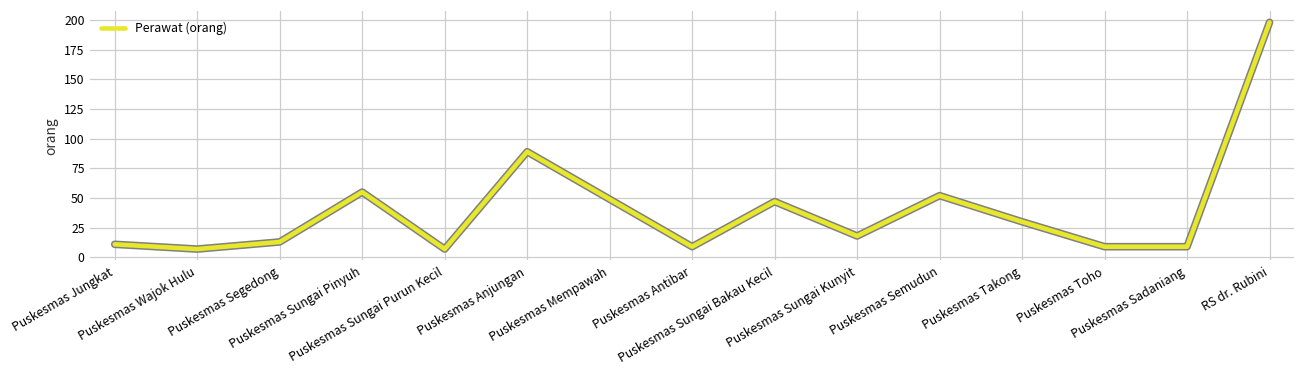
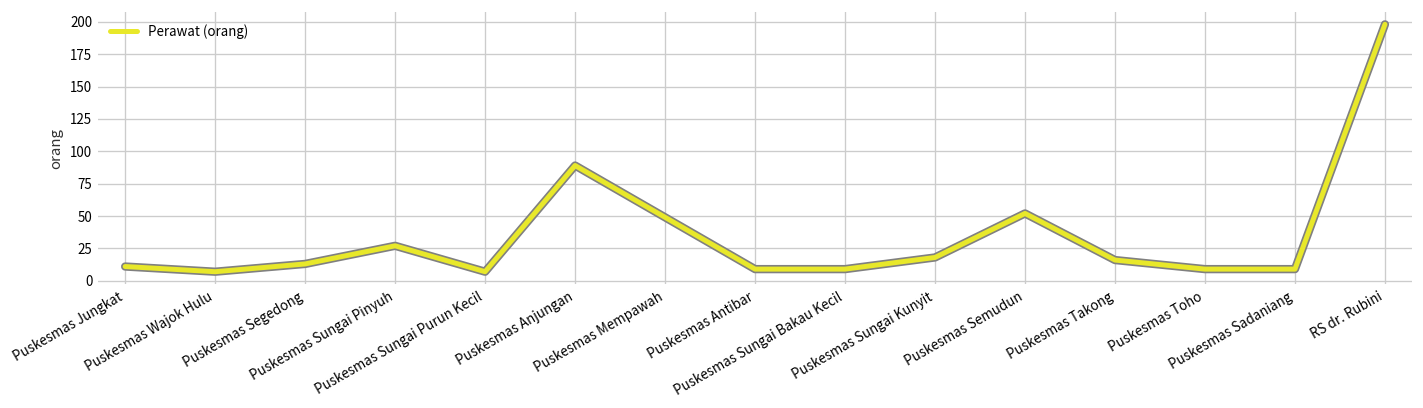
  {
    "Puskesmas Jungkat": 11,
    "Puskesmas Wajok Hulu": 7,
    "Puskesmas Segedong": 13,
-   "Puskesmas Sungai Pinyuh": 55,
+   "Puskesmas Sungai Pinyuh": 27,
    "Puskesmas Sungai Purun Kecil": 7,
    "Puskesmas Anjungan": 89,
    "Puskesmas Mempawah": 49,
    "Puskesmas Antibar": 9,
-   "Puskesmas Sungai Bakau Kecil": 47,
+   "Puskesmas Sungai Bakau Kecil": 9,
    "Puskesmas Sungai Kunyit": 18,
    "Puskesmas Semudun": 52,
-   "Puskesmas Takong": 30,
+   "Puskesmas Takong": 16,
    "Puskesmas Toho": 9,
    "Puskesmas Sadaniang": 9,
    "RS dr. Rubini": 198
  }
